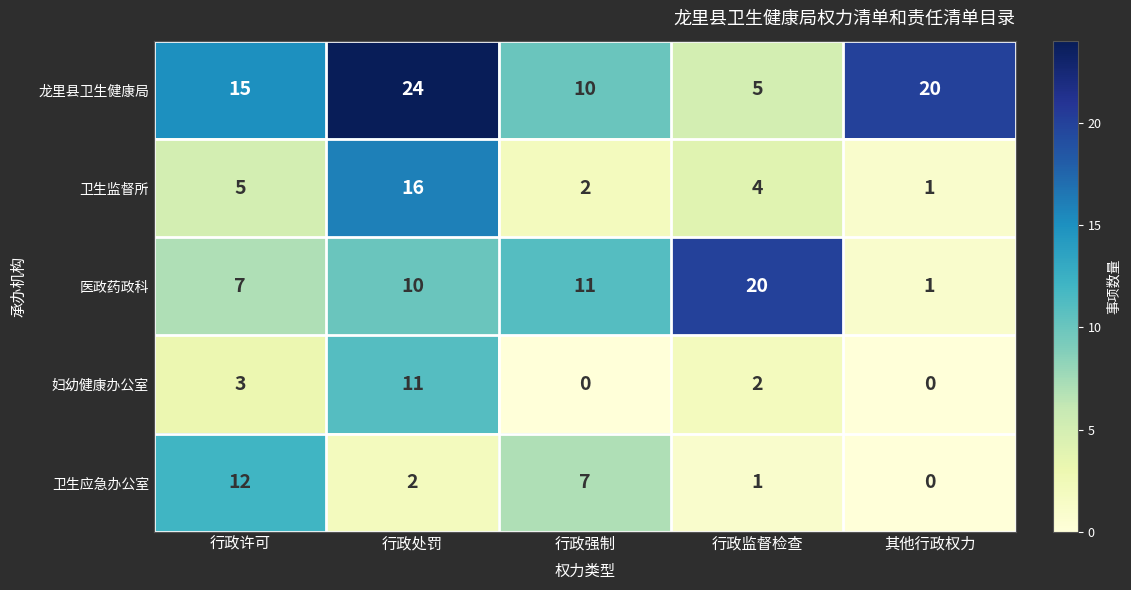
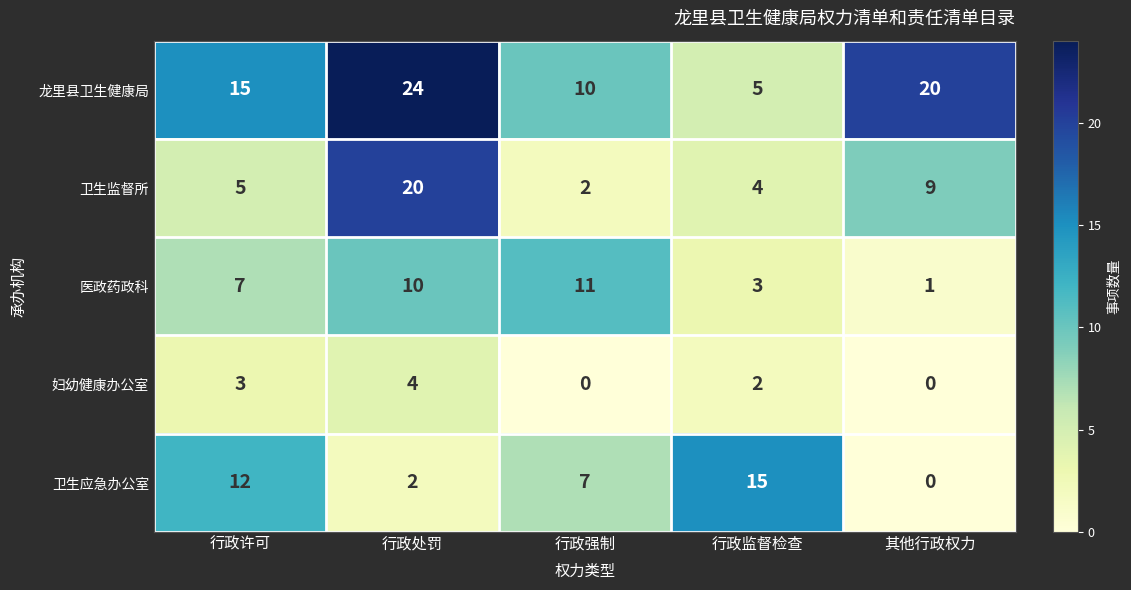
  {
    "龙里县卫生健康局": {
      "行政许可": 15,
      "行政处罚": 24,
      "行政强制": 10,
      "行政监督检查": 5,
      "其他行政权力": 20
    },
    "卫生监督所": {
      "行政许可": 5,
-     "行政处罚": 16,
+     "行政处罚": 20,
      "行政强制": 2,
      "行政监督检查": 4,
-     "其他行政权力": 1
+     "其他行政权力": 9
    },
    "医政药政科": {
      "行政许可": 7,
      "行政处罚": 10,
      "行政强制": 11,
-     "行政监督检查": 20,
+     "行政监督检查": 3,
      "其他行政权力": 1
    },
    "妇幼健康办公室": {
      "行政许可": 3,
-     "行政处罚": 11,
+     "行政处罚": 4,
      "行政强制": 0,
      "行政监督检查": 2,
      "其他行政权力": 0
    },
    "卫生应急办公室": {
      "行政许可": 12,
      "行政处罚": 2,
      "行政强制": 7,
-     "行政监督检查": 1,
+     "行政监督检查": 15,
      "其他行政权力": 0
    }
  }
